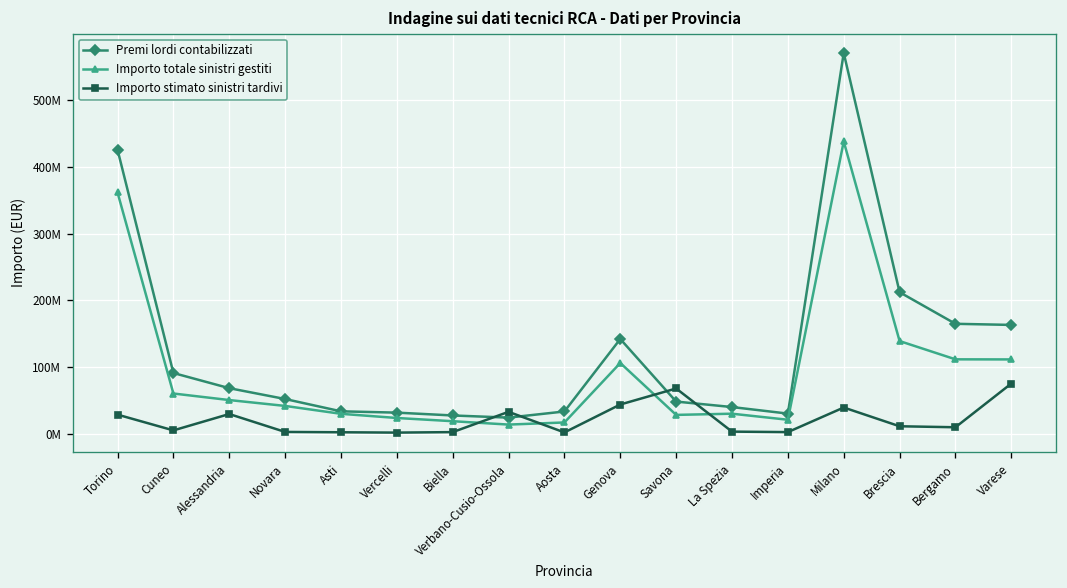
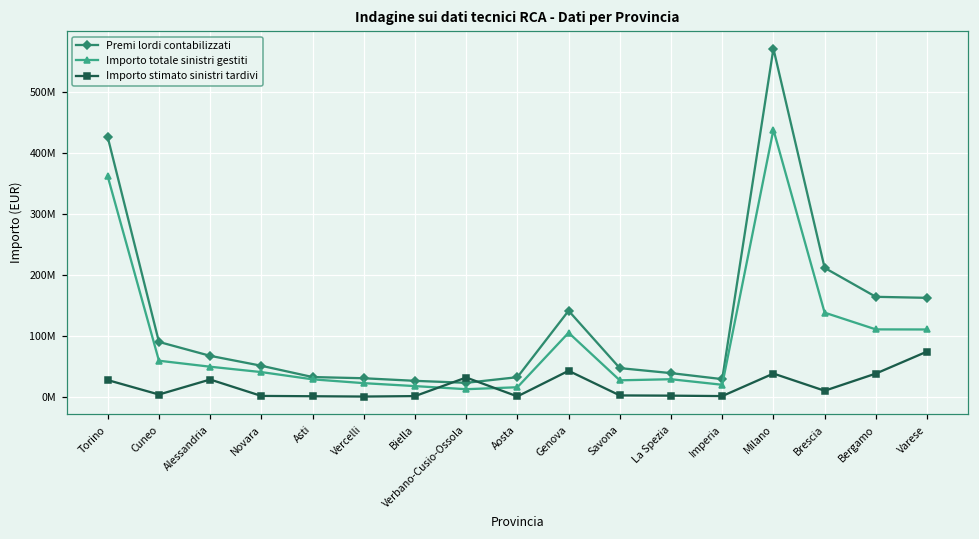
  {
    "Importo stimato sinistri tardivi": {
      "Torino": 30000000,
      "Cuneo": 0,
      "Alessandria": 30000000,
      "Novara": 0,
      "Asti": 0,
      "Vercelli": 0,
      "Biella": 0,
      "Verbano-Cusio-Ossola": 30000000,
      "Aosta": 0,
      "Genova": 40000000,
-     "Savona": 70000000,
+     "Savona": 0,
      "La Spezia": 0,
      "Imperia": 0,
      "Milano": 40000000,
      "Brescia": 10000000,
-     "Bergamo": 10000000,
+     "Bergamo": 40000000,
      "Varese": 80000000
    }
  }
